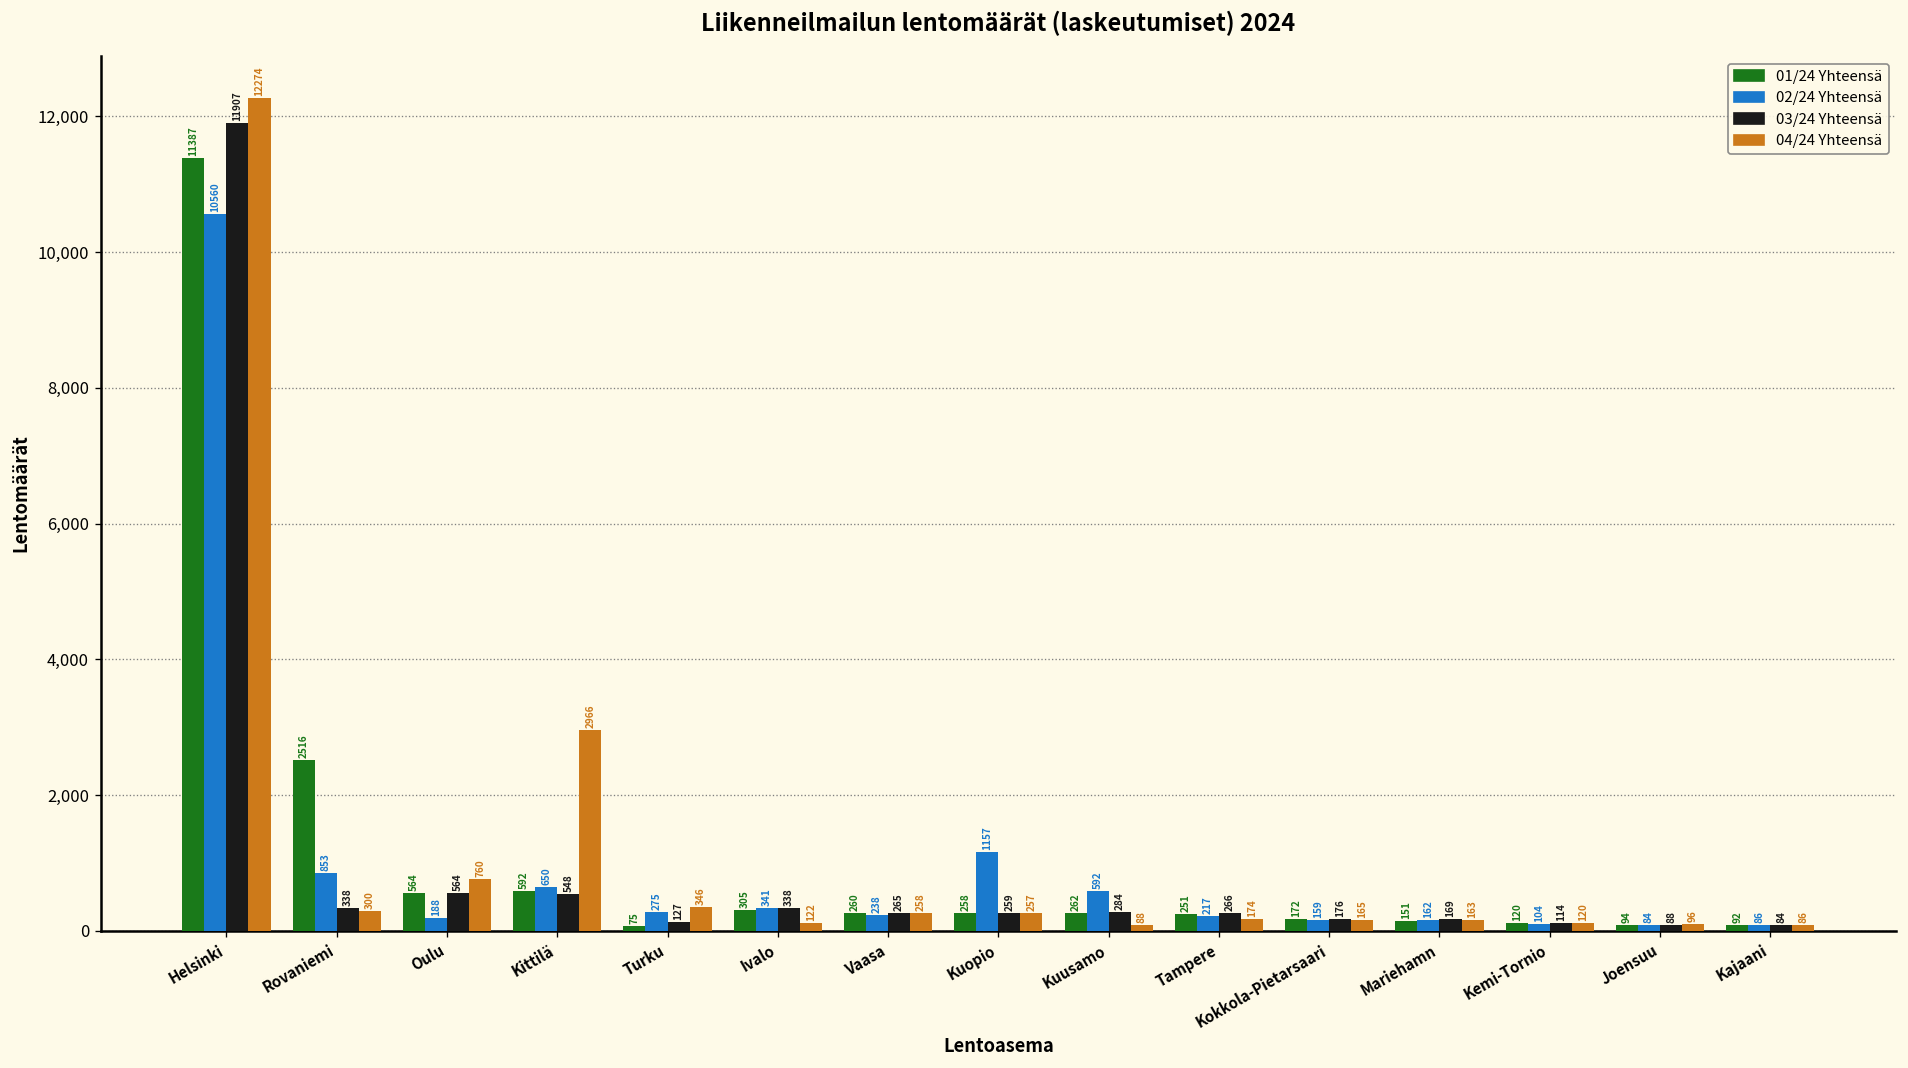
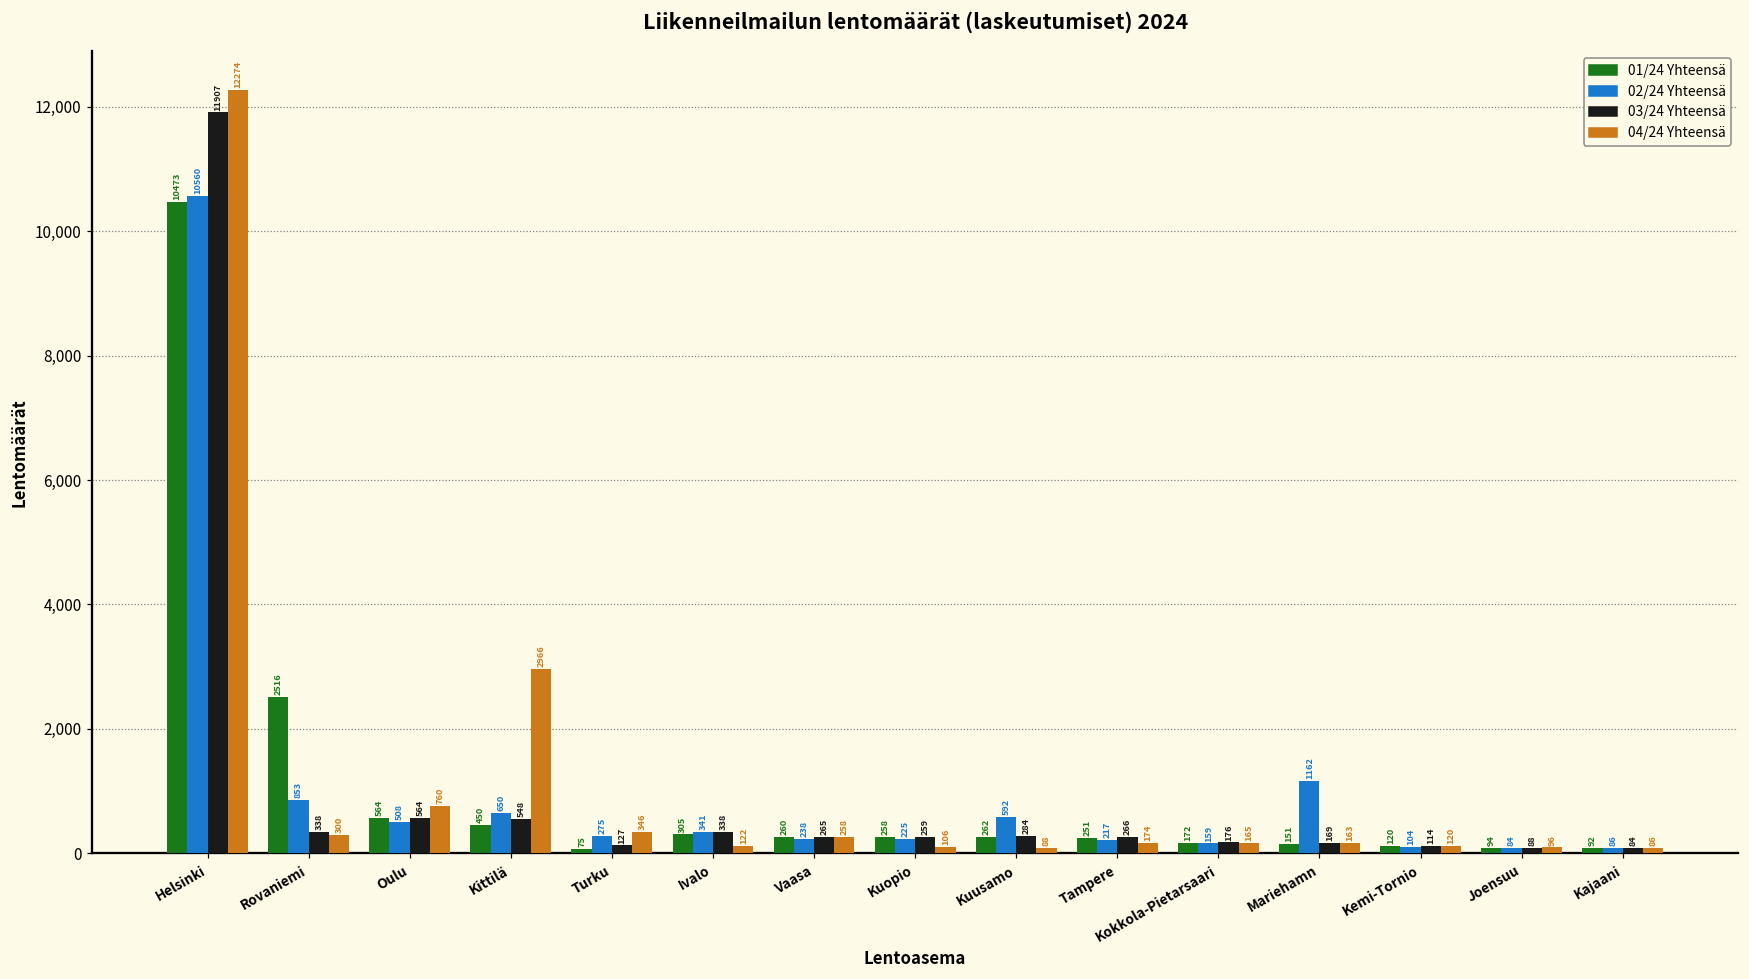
  {
    "01/24 Yhteensä": {
-     "Helsinki": 11387,
+     "Helsinki": 10473,
      "Rovaniemi": 2516,
      "Oulu": 564,
-     "Kittilä": 592,
+     "Kittilä": 450,
      "Turku": 75,
      "Ivalo": 305,
      "Vaasa": 260,
      "Kuopio": 258,
      "Kuusamo": 262,
      "Tampere": 251,
      "Kokkola-Pietarsaari": 172,
      "Mariehamn": 151,
      "Kemi-Tornio": 120,
      "Joensuu": 94,
      "Kajaani": 92
    },
    "02/24 Yhteensä": {
      "Helsinki": 10560,
      "Rovaniemi": 853,
-     "Oulu": 188,
+     "Oulu": 508,
      "Kittilä": 650,
      "Turku": 275,
      "Ivalo": 341,
      "Vaasa": 238,
-     "Kuopio": 1157,
+     "Kuopio": 225,
      "Kuusamo": 592,
      "Tampere": 217,
      "Kokkola-Pietarsaari": 159,
-     "Mariehamn": 162,
+     "Mariehamn": 1162,
      "Kemi-Tornio": 104,
      "Joensuu": 84,
      "Kajaani": 86
    },
    "03/24 Yhteensä": {
      "Helsinki": 11907,
      "Rovaniemi": 338,
      "Oulu": 564,
      "Kittilä": 548,
      "Turku": 127,
      "Ivalo": 338,
      "Vaasa": 265,
      "Kuopio": 259,
      "Kuusamo": 284,
      "Tampere": 266,
      "Kokkola-Pietarsaari": 176,
      "Mariehamn": 169,
      "Kemi-Tornio": 114,
      "Joensuu": 88,
      "Kajaani": 84
    },
    "04/24 Yhteensä": {
      "Helsinki": 12274,
      "Rovaniemi": 300,
      "Oulu": 760,
      "Kittilä": 2966,
      "Turku": 346,
      "Ivalo": 122,
      "Vaasa": 258,
-     "Kuopio": 257,
+     "Kuopio": 106,
      "Kuusamo": 88,
      "Tampere": 174,
      "Kokkola-Pietarsaari": 165,
      "Mariehamn": 163,
      "Kemi-Tornio": 120,
      "Joensuu": 96,
      "Kajaani": 86
    }
  }
